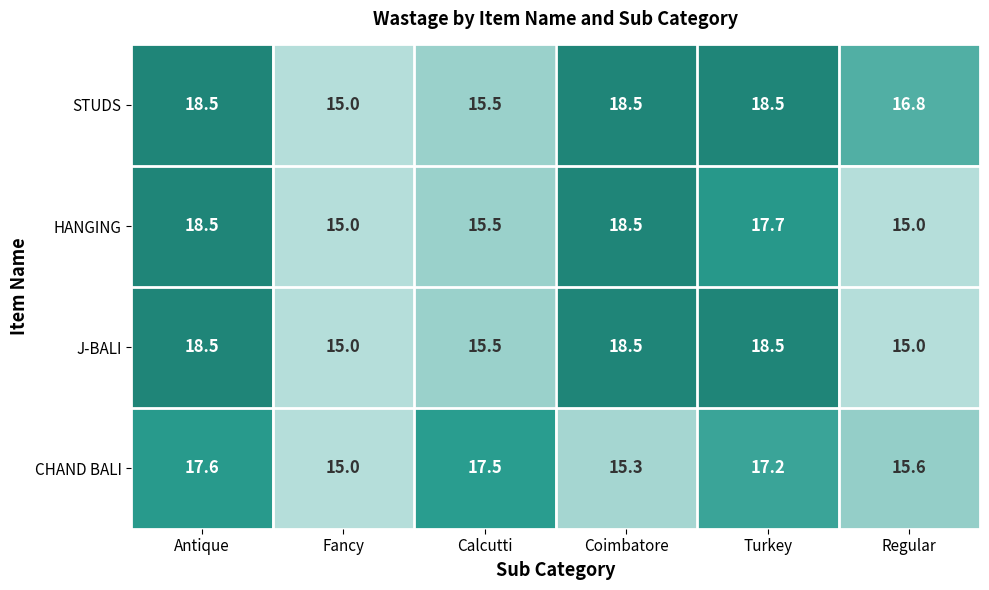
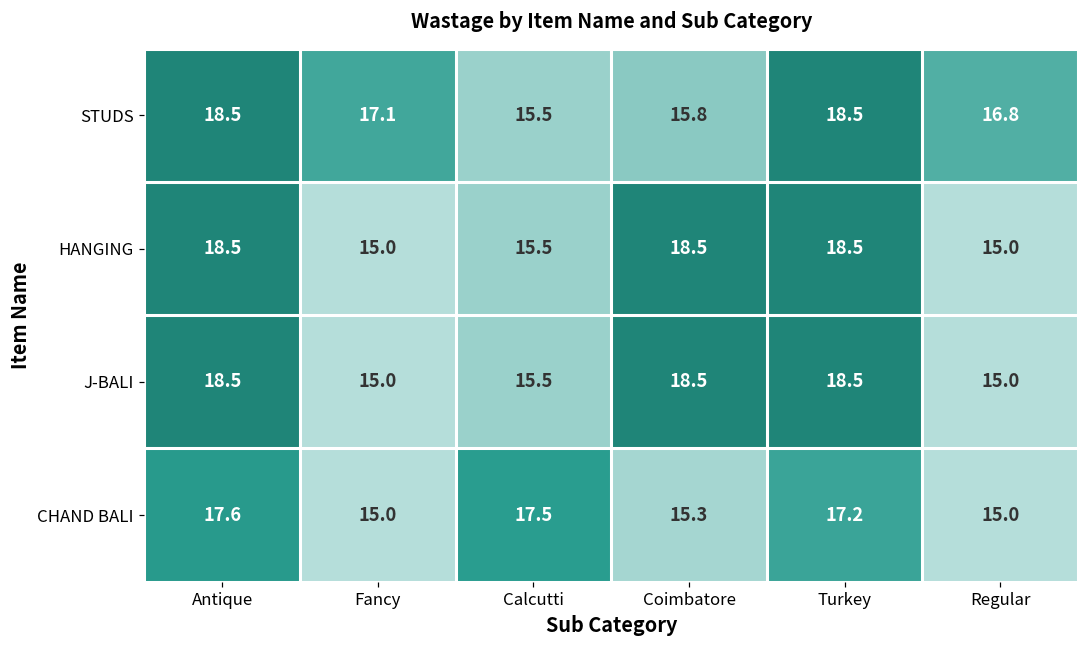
  {
    "STUDS": {
      "Antique": 18.5,
-     "Fancy": 15.0,
+     "Fancy": 17.1,
      "Calcutti": 15.5,
-     "Coimbatore": 18.5,
+     "Coimbatore": 15.8,
      "Turkey": 18.5,
      "Regular": 16.8
    },
    "HANGING": {
      "Antique": 18.5,
      "Fancy": 15.0,
      "Calcutti": 15.5,
      "Coimbatore": 18.5,
-     "Turkey": 17.7,
+     "Turkey": 18.5,
      "Regular": 15.0
    },
    "J-BALI": {
      "Antique": 18.5,
      "Fancy": 15.0,
      "Calcutti": 15.5,
      "Coimbatore": 18.5,
      "Turkey": 18.5,
      "Regular": 15.0
    },
    "CHAND BALI": {
      "Antique": 17.6,
      "Fancy": 15.0,
      "Calcutti": 17.5,
      "Coimbatore": 15.3,
      "Turkey": 17.2,
-     "Regular": 15.6
+     "Regular": 15.0
    }
  }
